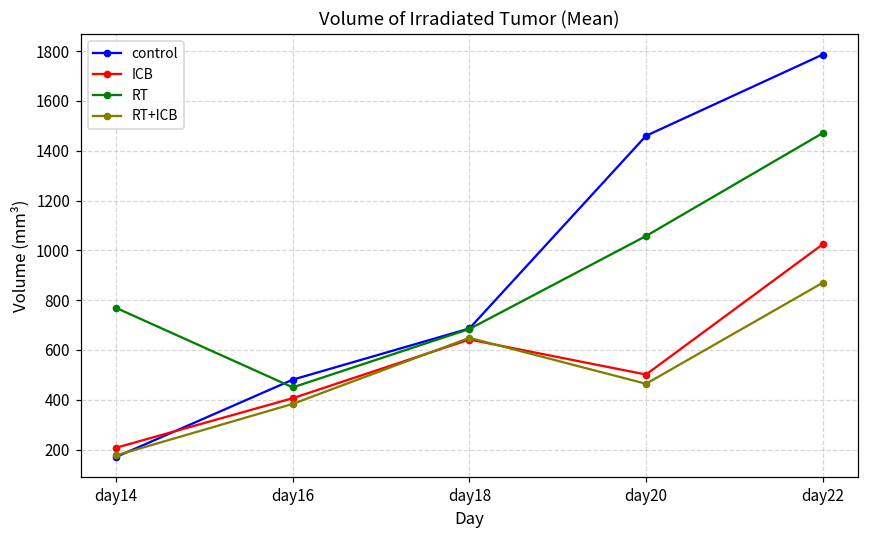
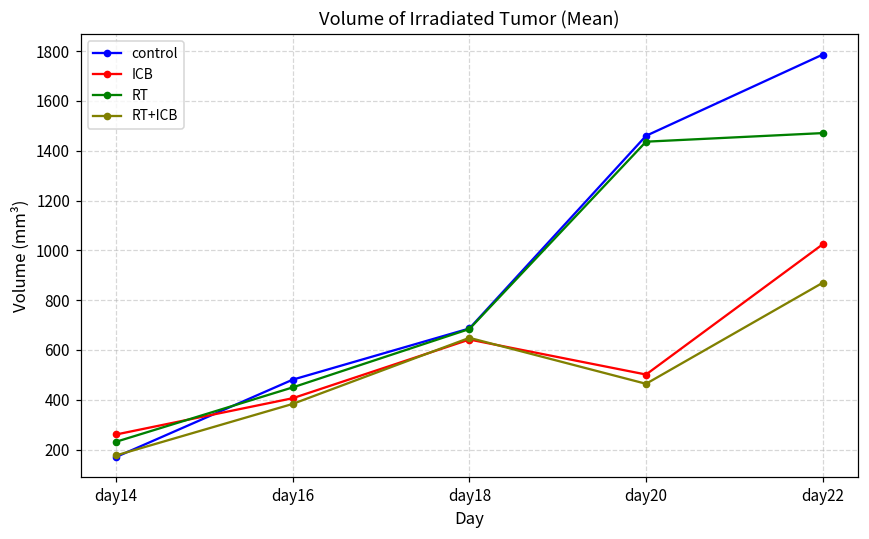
  {
    "control": {
      "day16": 480,
      "day20": 1460,
      "day22": 1790
    },
    "ICB": {
-     "day14": 210,
+     "day14": 260,
      "day16": 410,
      "day20": 500,
      "day22": 1020
    },
    "RT": {
-     "day14": 770,
+     "day14": 230,
      "day16": 450,
-     "day20": 1060,
+     "day20": 1440,
      "day22": 1470
    },
    "RT+ICB": {
      "day16": 380,
      "day20": 460,
      "day22": 870
    }
  }
